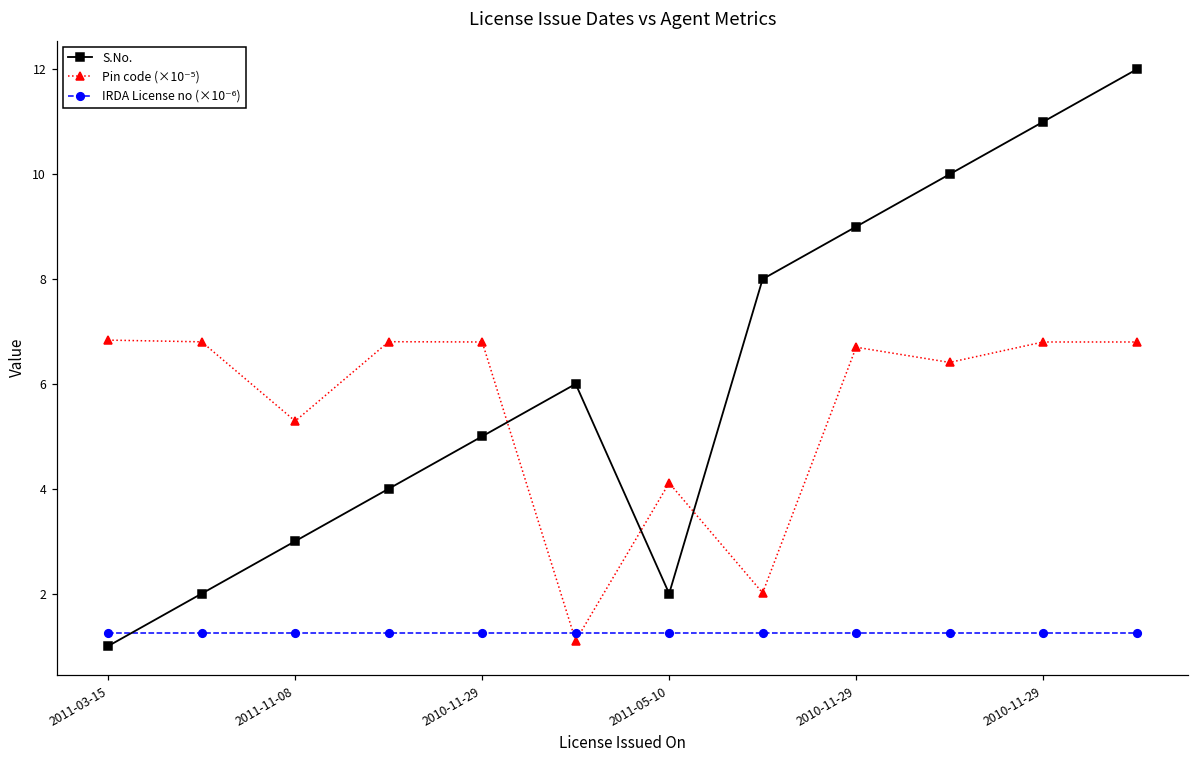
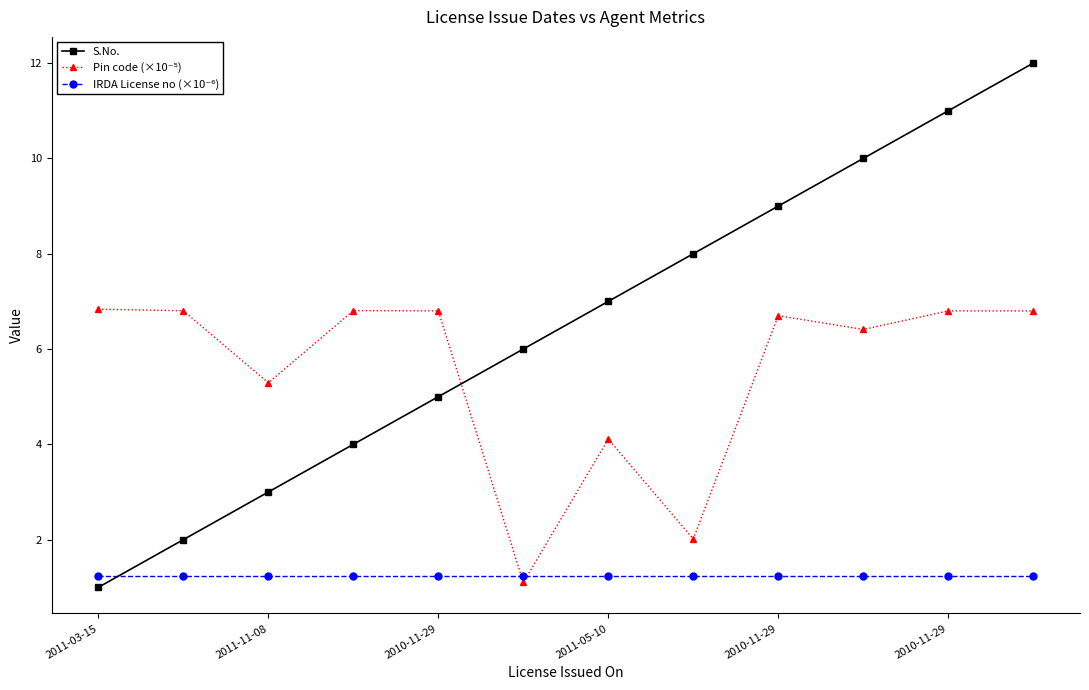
  {
    "S.No.": {
      "2011-11-08": 3,
-     "2011-05-10": 2
+     "2011-05-10": 7
    },
    "Pin code (×10⁻⁵)": {
      "2011-11-08": 5.3,
      "2011-05-10": 4.1
    },
    "IRDA License no (×10⁻⁶)": {
      "2011-11-08": 1.2,
      "2011-05-10": 1.2
    }
  }
